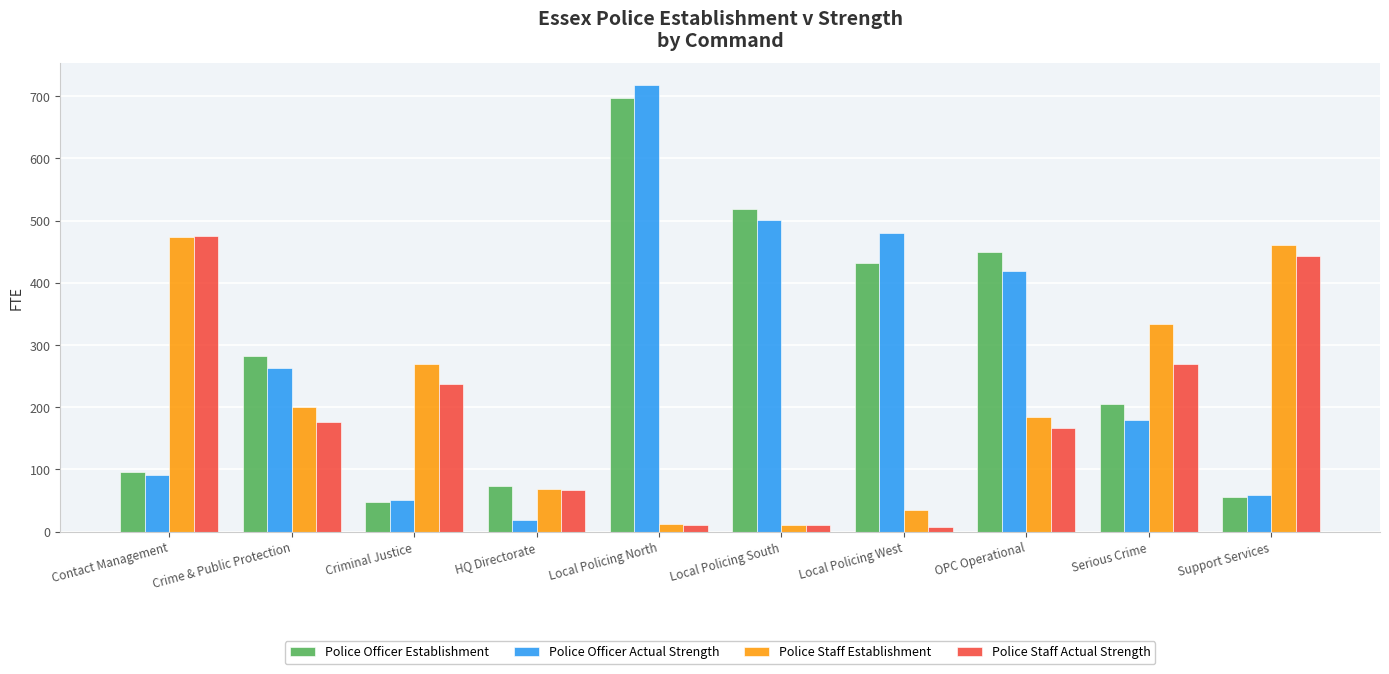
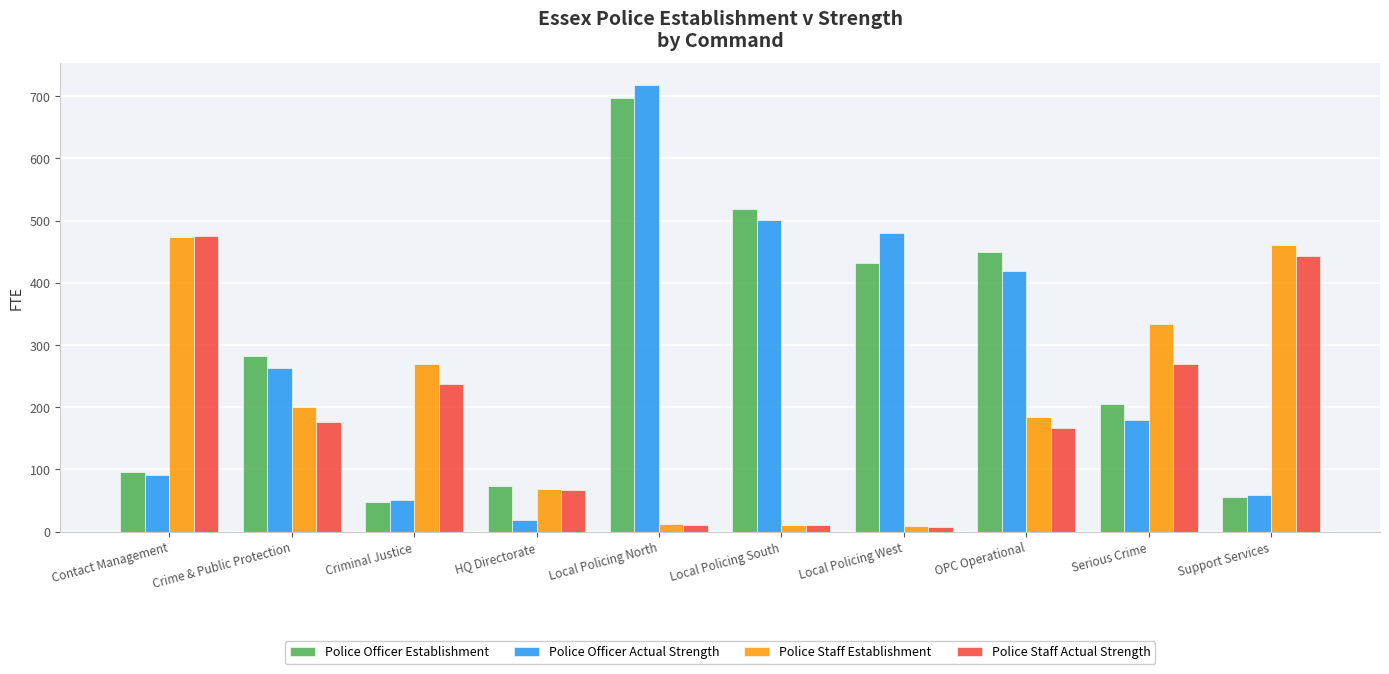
  {
    "Police Officer Establishment": {
      "Contact Management": 100,
      "Crime & Public Protection": 280,
      "Criminal Justice": 50,
      "HQ Directorate": 70,
      "Local Policing North": 700,
      "Local Policing South": 520,
      "Local Policing West": 430,
      "OPC Operational": 450,
      "Serious Crime": 200,
      "Support Services": 60
    },
    "Police Officer Actual Strength": {
      "Contact Management": 90,
      "Crime & Public Protection": 260,
      "Criminal Justice": 50,
      "HQ Directorate": 20,
      "Local Policing North": 720,
      "Local Policing South": 500,
      "Local Policing West": 480,
      "OPC Operational": 420,
      "Serious Crime": 180,
      "Support Services": 60
    },
    "Police Staff Establishment": {
      "Contact Management": 470,
      "Crime & Public Protection": 200,
      "Criminal Justice": 270,
      "HQ Directorate": 70,
      "Local Policing North": 10,
      "Local Policing South": 10,
-     "Local Policing West": 40,
+     "Local Policing West": 10,
      "OPC Operational": 180,
      "Serious Crime": 330,
      "Support Services": 460
    },
    "Police Staff Actual Strength": {
      "Contact Management": 470,
      "Crime & Public Protection": 180,
      "Criminal Justice": 240,
      "HQ Directorate": 70,
      "Local Policing North": 10,
      "Local Policing South": 10,
      "Local Policing West": 10,
      "OPC Operational": 170,
      "Serious Crime": 270,
      "Support Services": 440
    }
  }
